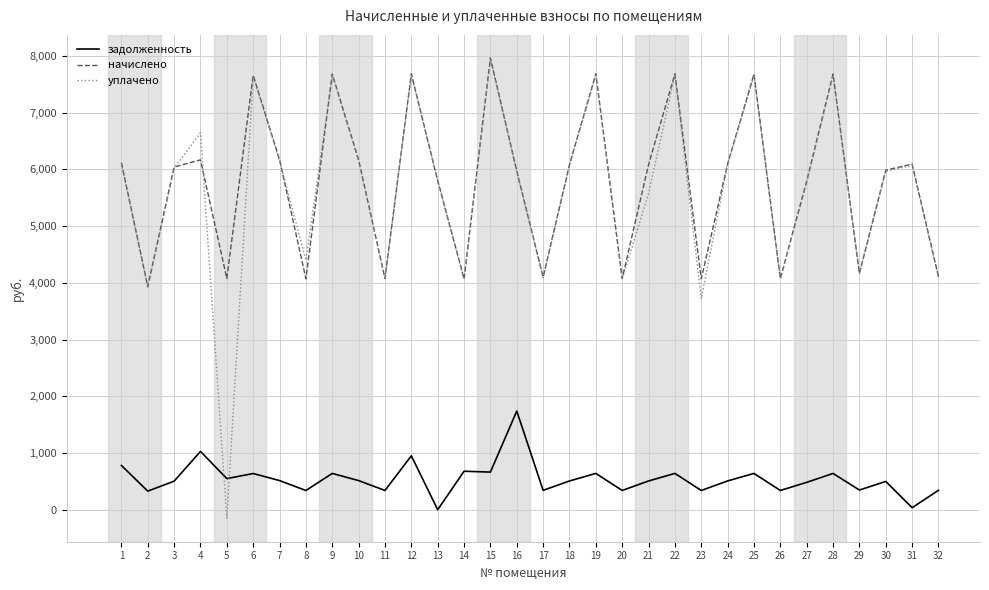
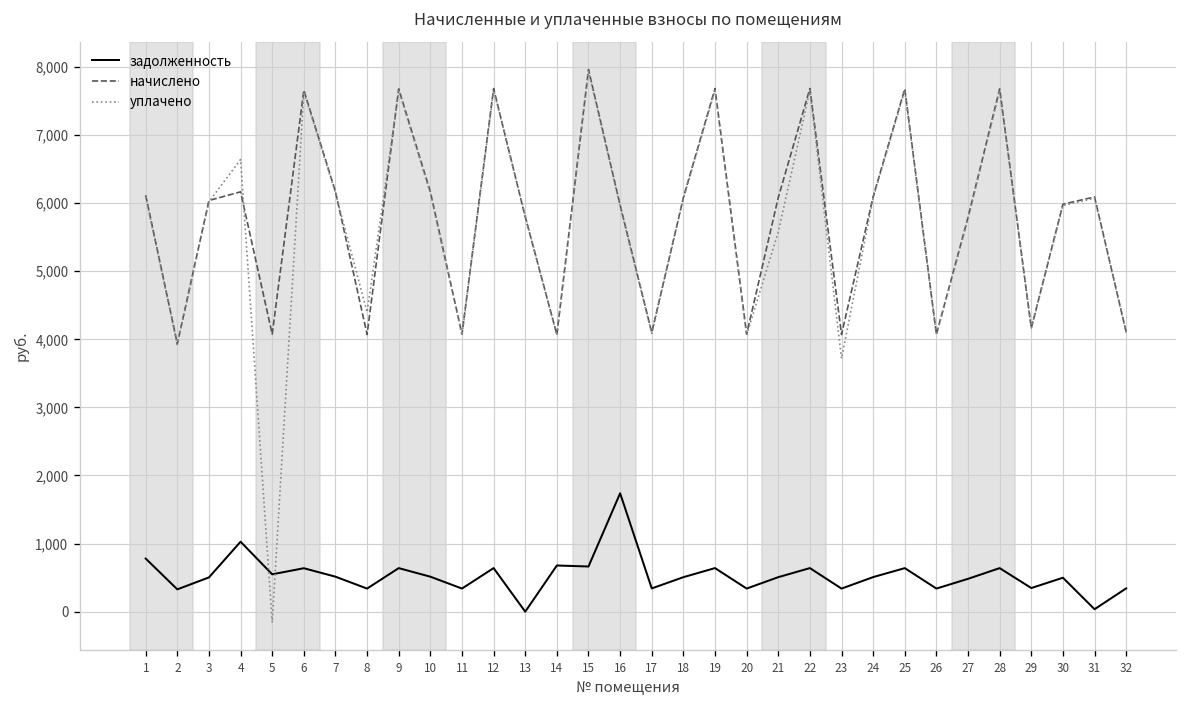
  {
    "задолженность": {
      "1": "800",
      "2": "300",
      "3": "500",
      "4": "1,000",
      "5": "500",
      "6": "600",
      "7": "500",
      "8": "300",
      "9": "600",
      "10": "500",
      "11": "300",
-     "12": "1,000",
+     "12": "600",
      "13": "0",
      "14": "700",
      "15": "700",
      "16": "1,700",
      "17": "300",
      "18": "500",
      "19": "600",
      "20": "300",
      "21": "500",
      "22": "600",
      "23": "300",
      "24": "500",
      "25": "600",
      "26": "300",
      "27": "500",
      "28": "600",
      "29": "300",
      "30": "500",
      "31": "0",
      "32": "300"
    },
    "начислено": {
      "4": "6,200",
      "5": "4,100",
      "8": "4,100",
      "21": "6,100",
      "23": "4,100"
    },
    "уплачено": {
      "4": "6,600",
      "5": "-200",
      "8": "4,400",
      "21": "5,600",
      "23": "3,700"
    }
  }
